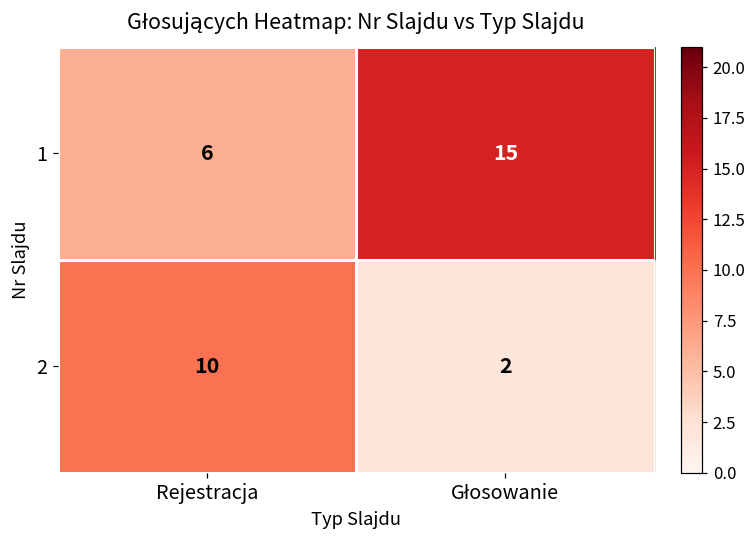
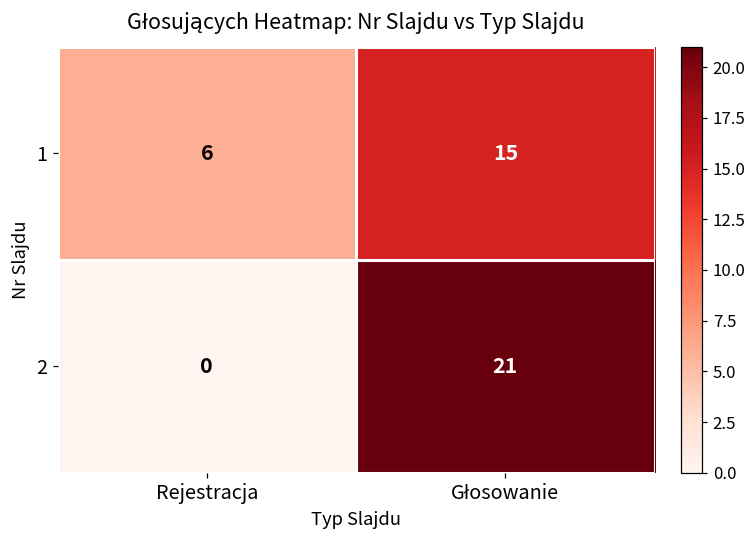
  {
    "1": {
      "Rejestracja": 6,
      "Głosowanie": 15
    },
    "2": {
-     "Rejestracja": 10,
-     "Głosowanie": 2
+     "Rejestracja": 0,
+     "Głosowanie": 21
    }
  }
